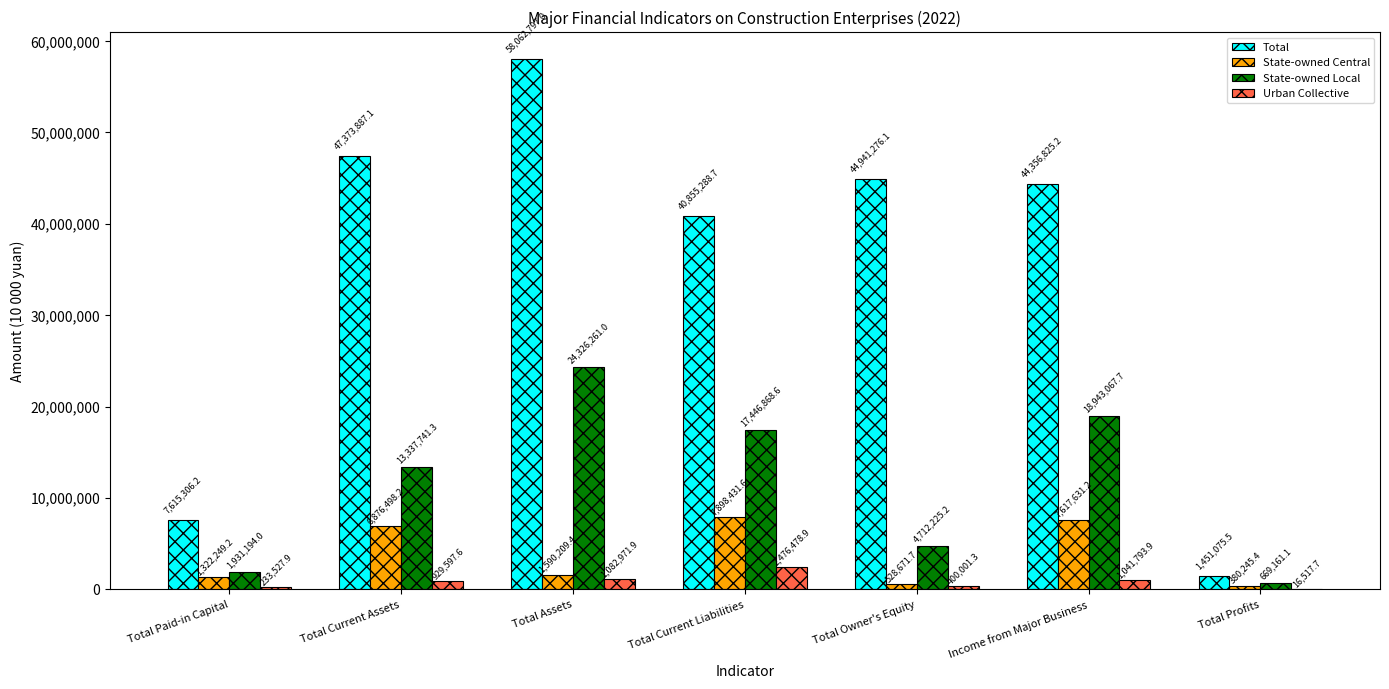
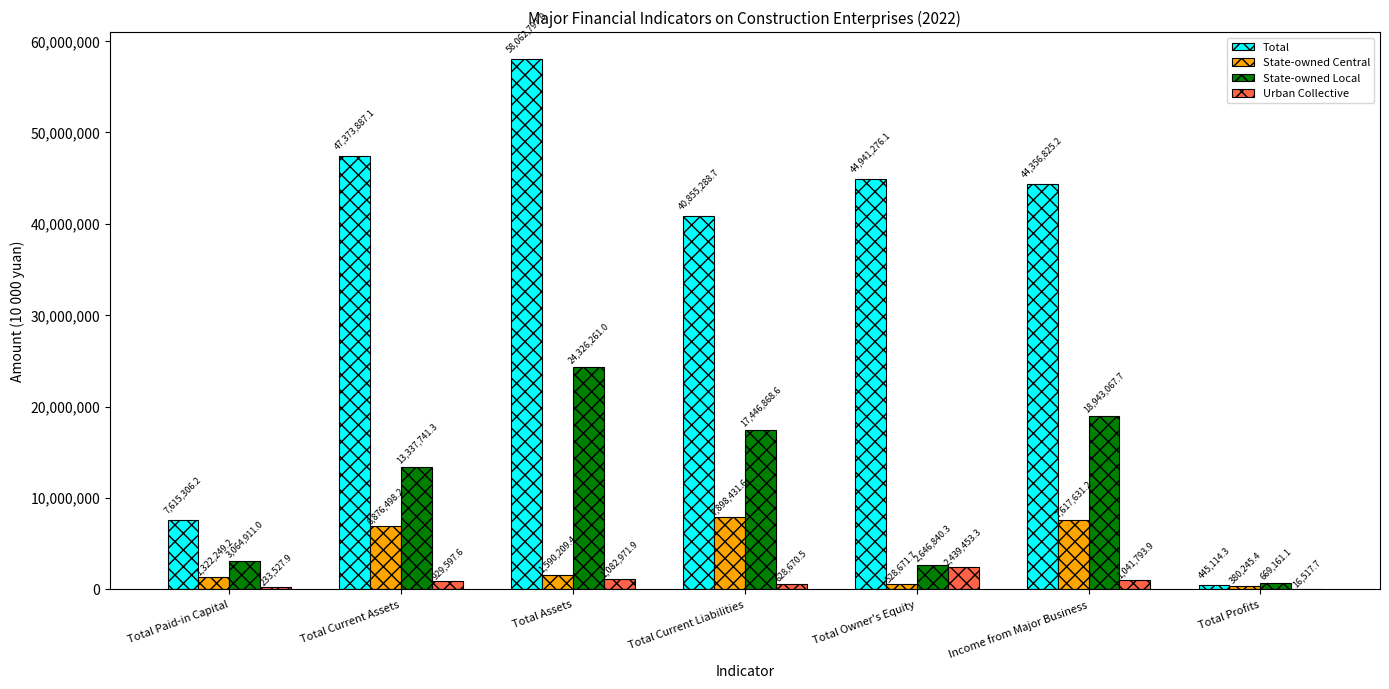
  {
    "Total": {
      "Total Paid-in Capital": "7,615,306.2",
      "Total Current Assets": "47,373,887.1",
      "Total Assets": "58,062,797.0",
      "Total Current Liabilities": "40,855,288.7",
      "Total Owner's Equity": "44,941,276.1",
      "Income from Major Business": "44,356,825.2",
-     "Total Profits": "1,451,075.5"
+     "Total Profits": "445,114.3"
    },
    "State-owned Central": {
      "Total Current Assets": "6,876,498.2",
      "Total Assets": "1,590,209.4",
      "Total Current Liabilities": "7,898,431.6",
      "Total Owner's Equity": "528,671.7",
      "Income from Major Business": "7,617,631.2",
      "Total Profits": "380,245.4"
    },
    "State-owned Local": {
-     "Total Paid-in Capital": "1,931,194.0",
+     "Total Paid-in Capital": "3,064,911.0",
      "Total Current Assets": "13,337,741.3",
      "Total Assets": "24,326,261.0",
      "Total Current Liabilities": "17,446,868.6",
-     "Total Owner's Equity": "4,712,225.2",
+     "Total Owner's Equity": "2,646,840.3",
      "Income from Major Business": "18,943,067.7",
      "Total Profits": "669,161.1"
    },
    "Urban Collective": {
      "Total Paid-in Capital": "233,527.9",
      "Total Current Assets": "929,597.6",
      "Total Assets": "1,082,971.9",
-     "Total Current Liabilities": "2,476,478.9",
-     "Total Owner's Equity": "400,001.3",
+     "Total Current Liabilities": "628,670.5",
+     "Total Owner's Equity": "2,439,453.3",
      "Income from Major Business": "1,041,793.9",
      "Total Profits": "16,517.7"
    }
  }
